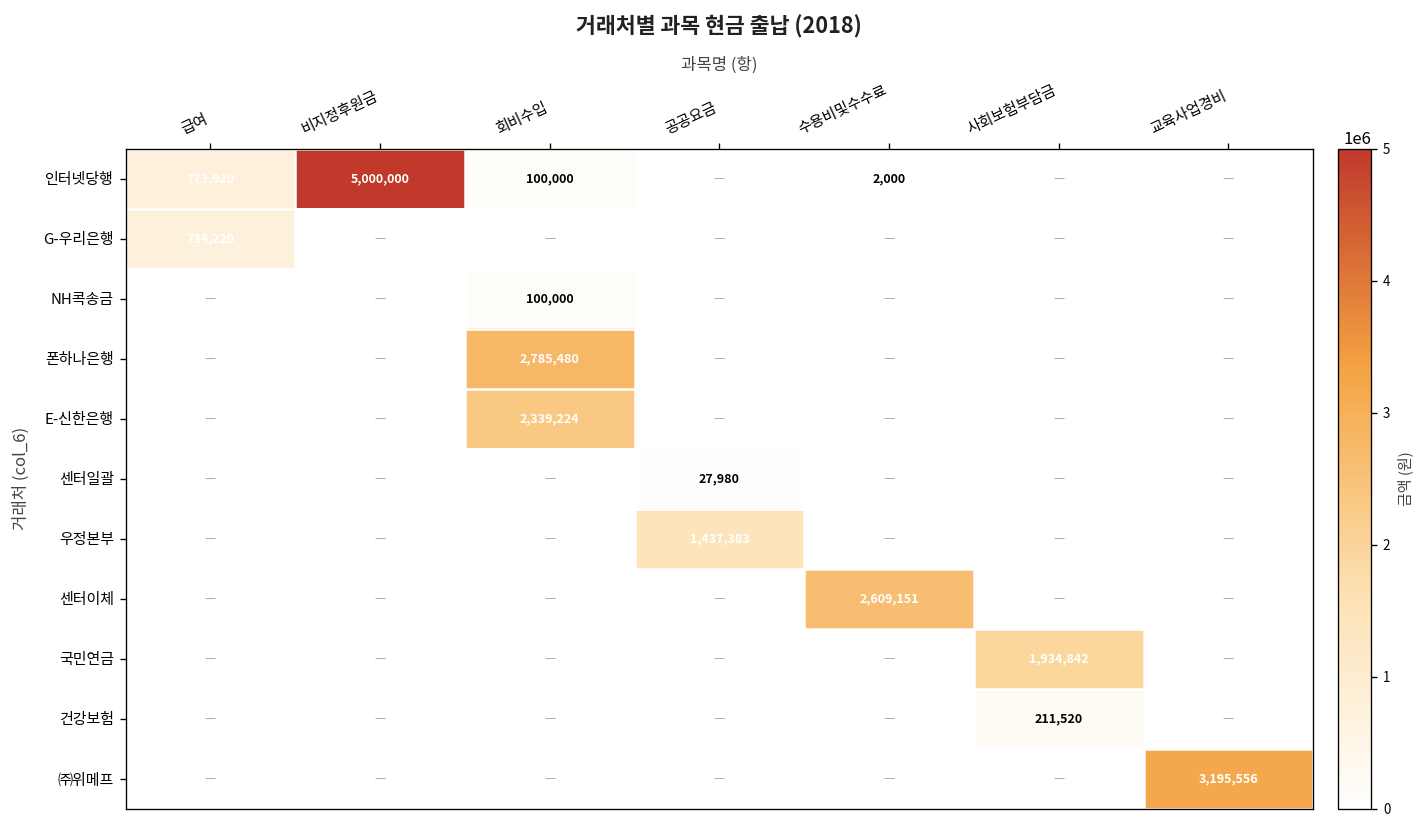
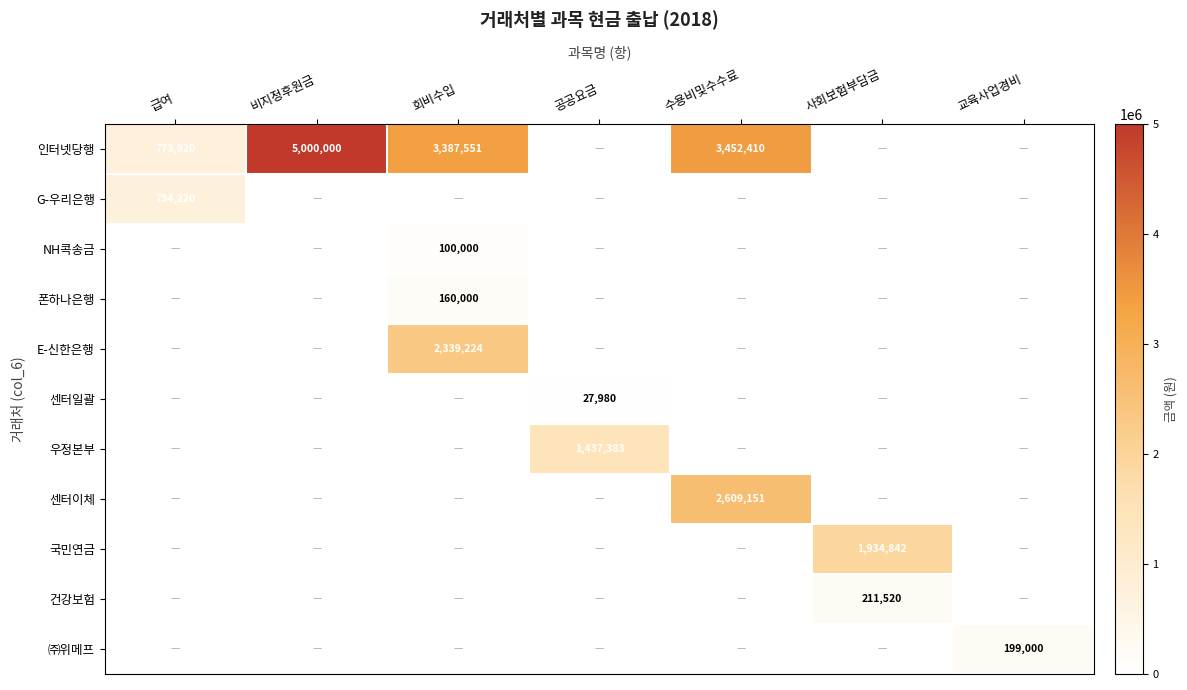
  {
    "인터넷당행": {
      "비지정후원금": "5,000,000",
-     "회비수입": "100,000",
-     "수용비및수수료": "2,000"
+     "회비수입": "3,387,551",
+     "수용비및수수료": "3,452,410"
    },
    "NH콕송금": {
      "회비수입": "100,000"
    },
    "폰하나은행": {
-     "회비수입": "2,785,480"
+     "회비수입": "160,000"
    },
    "E-신한은행": {
      "회비수입": "2,339,224"
    },
    "센터일괄": {
      "공공요금": "27,980"
    },
    "우정본부": {
      "공공요금": "1,437,383"
    },
    "센터이체": {
      "수용비및수수료": "2,609,151"
    },
    "국민연금": {
      "사회보험부담금": "1,934,842"
    },
    "건강보험": {
      "사회보험부담금": "211,520"
    },
    "㈜위메프": {
-     "교육사업경비": "3,195,556"
+     "교육사업경비": "199,000"
    }
  }
